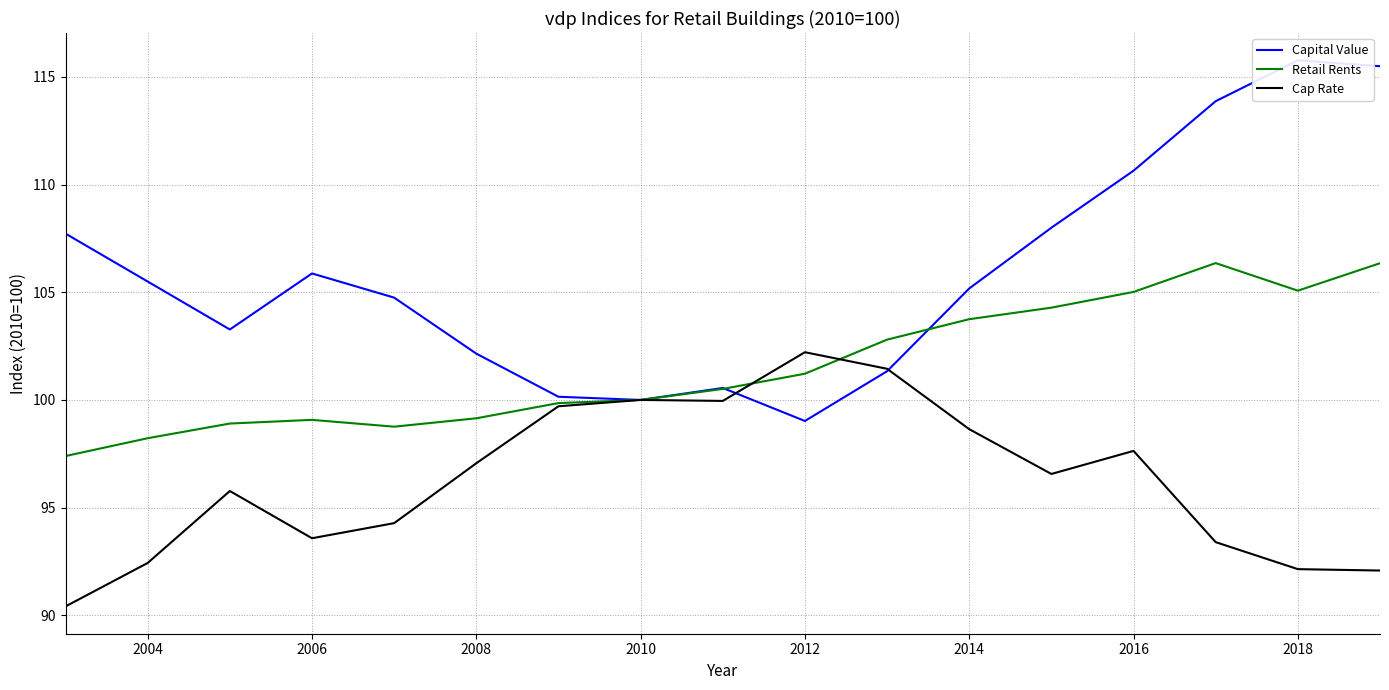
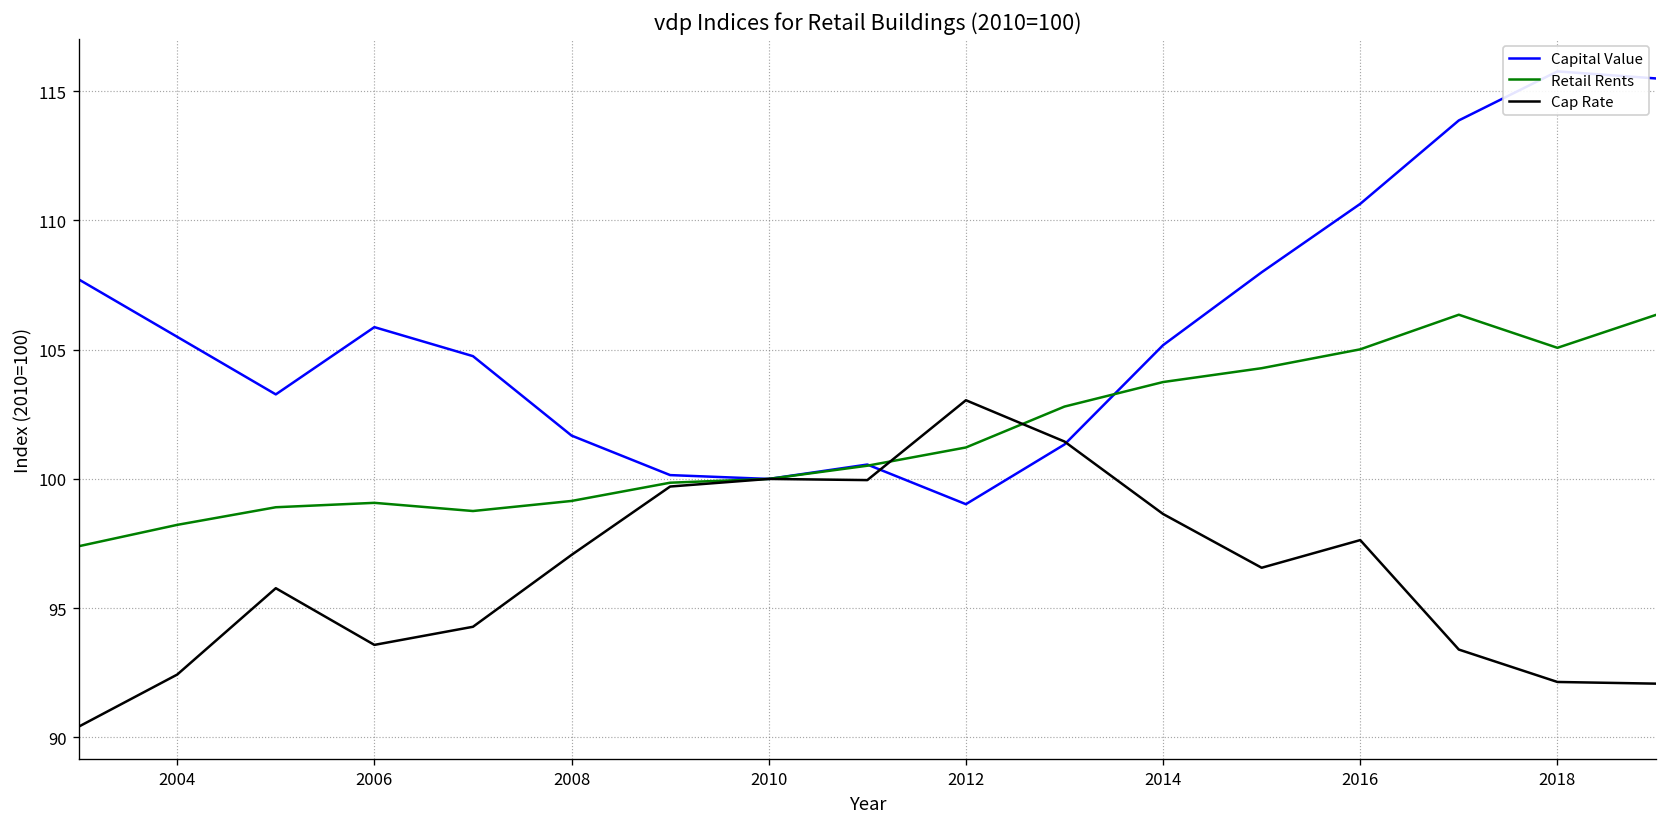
  {
    "Capital Value": {
      "2004": 105.5,
      "2006": 105.9,
-     "2008": 102.2,
+     "2008": 101.7,
      "2012": 99.0,
      "2014": 105.2,
      "2016": 110.6
    },
    "Retail Rents": {
      "2004": 98.2,
      "2006": 99.1,
      "2008": 99.1,
      "2012": 101.2,
      "2014": 103.7,
      "2016": 105.0,
      "2018": 105.1
    },
    "Cap Rate": {
      "2004": 92.4,
      "2006": 93.6,
      "2008": 97.1,
-     "2012": 102.2,
+     "2012": 103.0,
      "2014": 98.6,
      "2016": 97.6,
      "2018": 92.1
    }
  }
